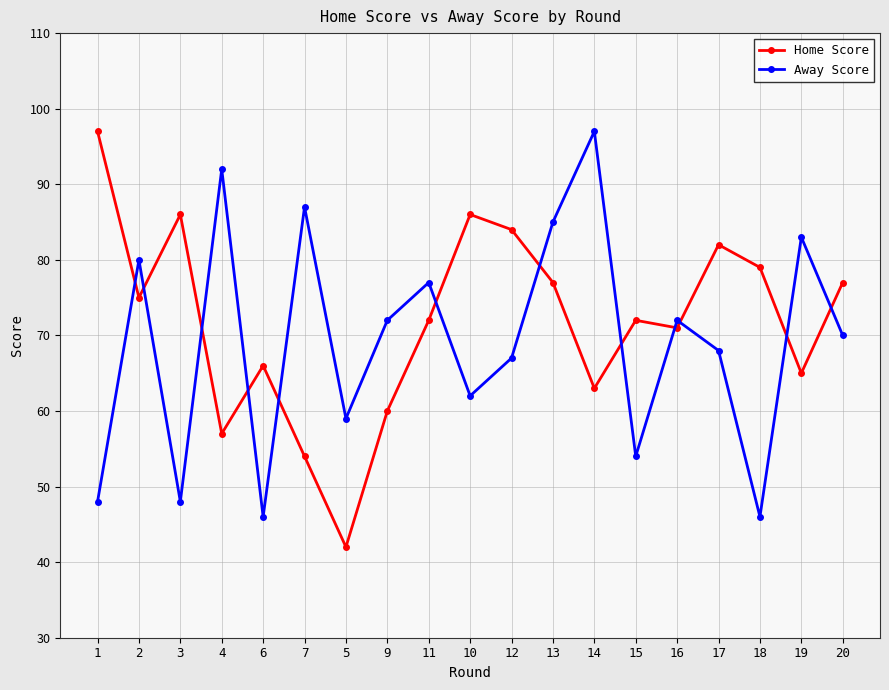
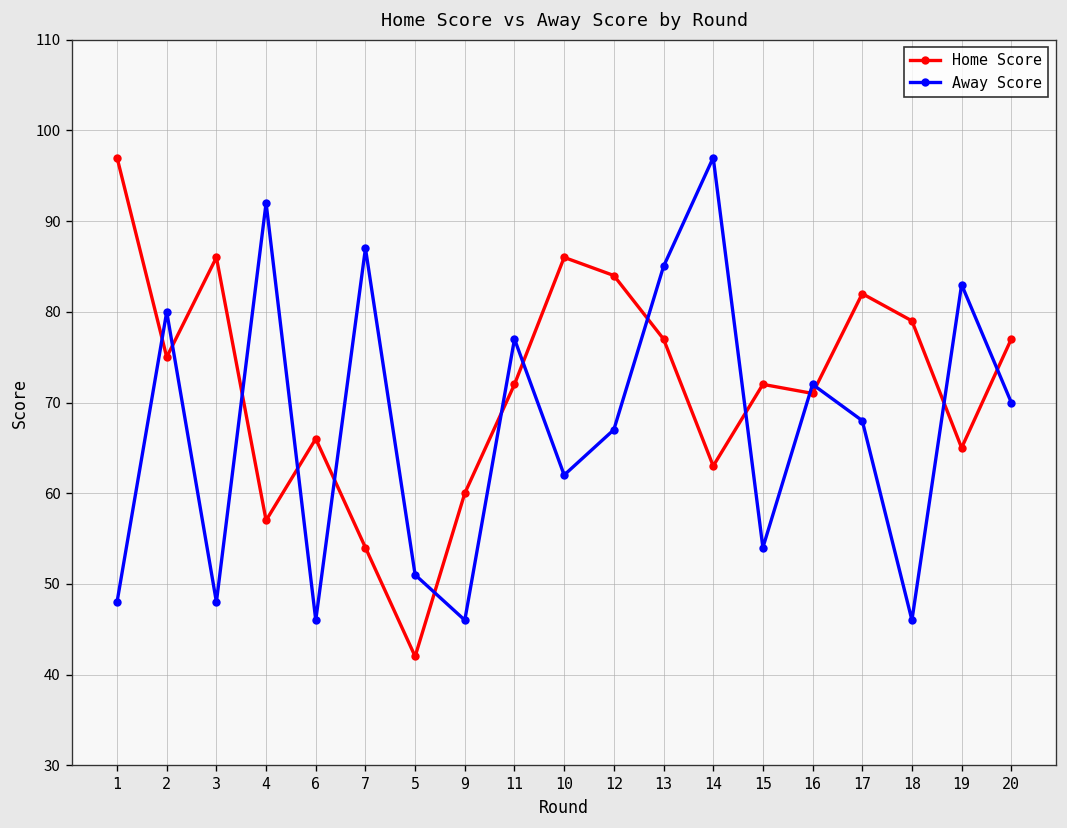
  {
    "Home Score": {
      "1": 97,
      "2": 75,
      "3": 86,
      "4": 57,
      "6": 66,
      "7": 54,
      "5": 42,
      "9": 60,
      "11": 72,
      "10": 86,
      "12": 84,
      "13": 77,
      "14": 63,
      "15": 72,
      "16": 71,
      "17": 82,
      "18": 79,
      "19": 65,
      "20": 77
    },
    "Away Score": {
      "1": 48,
      "2": 80,
      "3": 48,
      "4": 92,
      "6": 46,
      "7": 87,
-     "5": 59,
-     "9": 72,
+     "5": 51,
+     "9": 46,
      "11": 77,
      "10": 62,
      "12": 67,
      "13": 85,
      "14": 97,
      "15": 54,
      "16": 72,
      "17": 68,
      "18": 46,
      "19": 83,
      "20": 70
    }
  }
